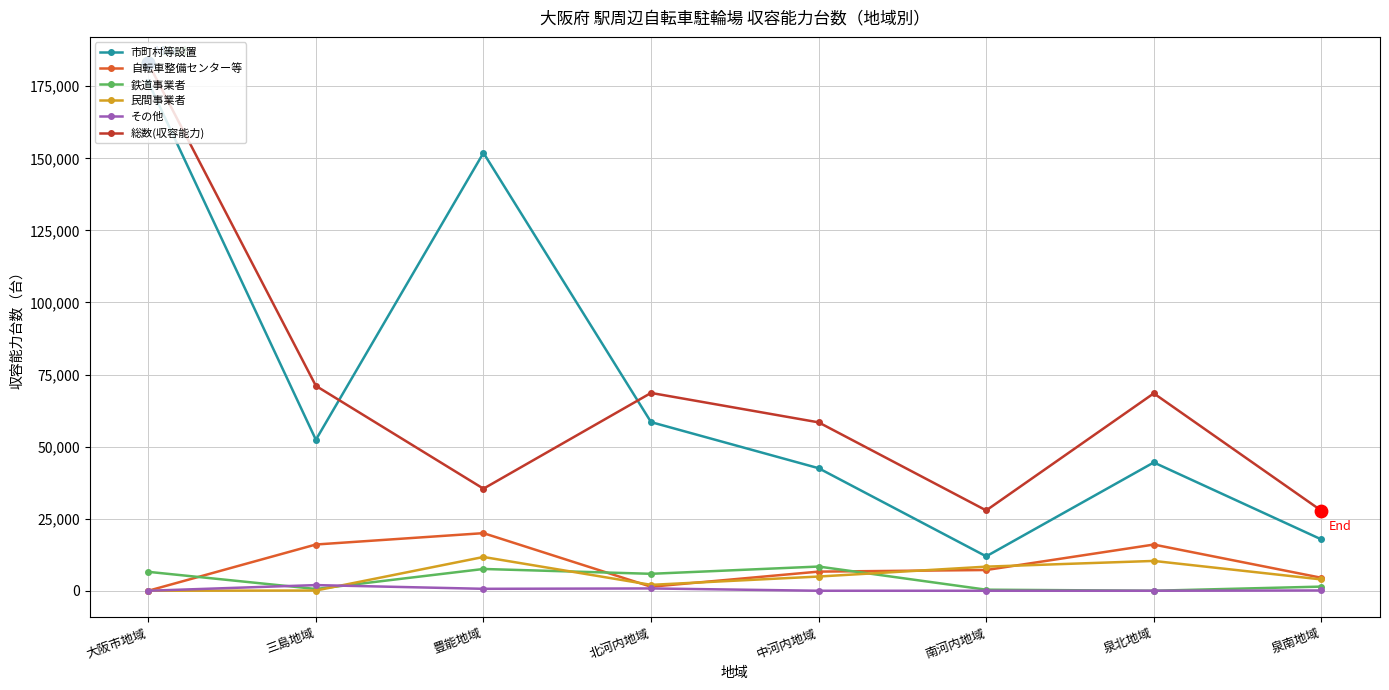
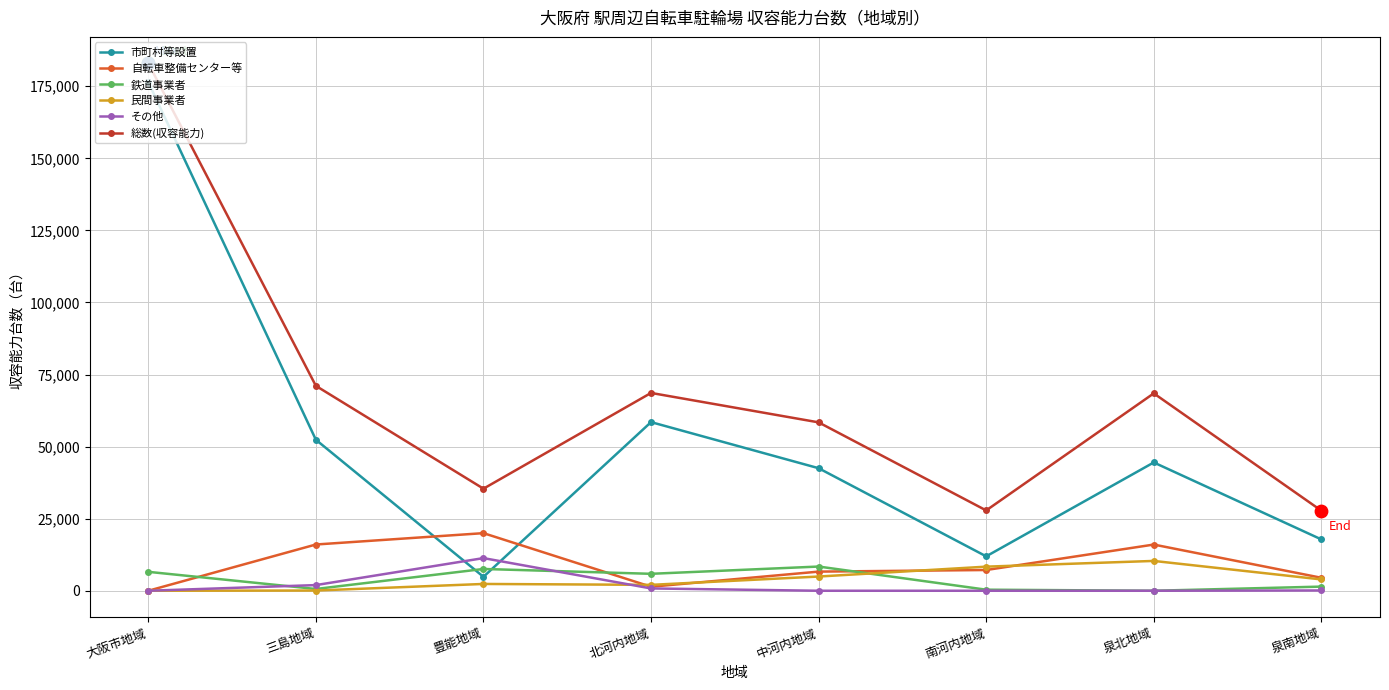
  {
    "市町村等設置": {
      "三島地域": "52,000",
-     "豊能地域": "152,000",
+     "豊能地域": "5,000",
      "北河内地域": "58,000",
      "中河内地域": "43,000",
      "南河内地域": "12,000",
      "泉北地域": "45,000",
      "泉南地域": "18,000"
    },
    "鉄道事業者": {
      "大阪市地域": "7,000",
      "豊能地域": "8,000",
      "北河内地域": "6,000",
      "中河内地域": "8,000",
      "泉南地域": "1,000"
    },
    "民間事業者": {
-     "豊能地域": "12,000",
+     "豊能地域": "2,000",
      "中河内地域": "5,000",
      "南河内地域": "8,000",
      "泉北地域": "10,000"
    },
    "その他": {
      "三島地域": "2,000",
-     "豊能地域": "1,000",
+     "豊能地域": "11,000",
      "中河内地域": "0",
      "泉南地域": "0"
    }
  }
